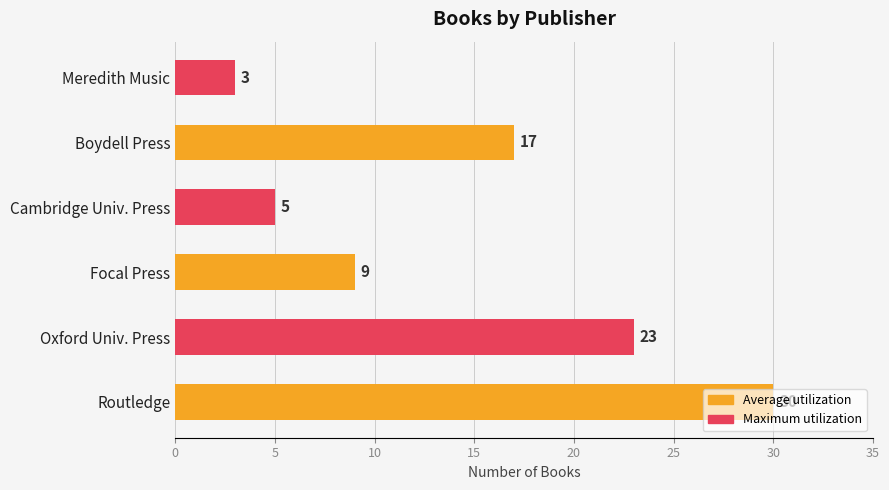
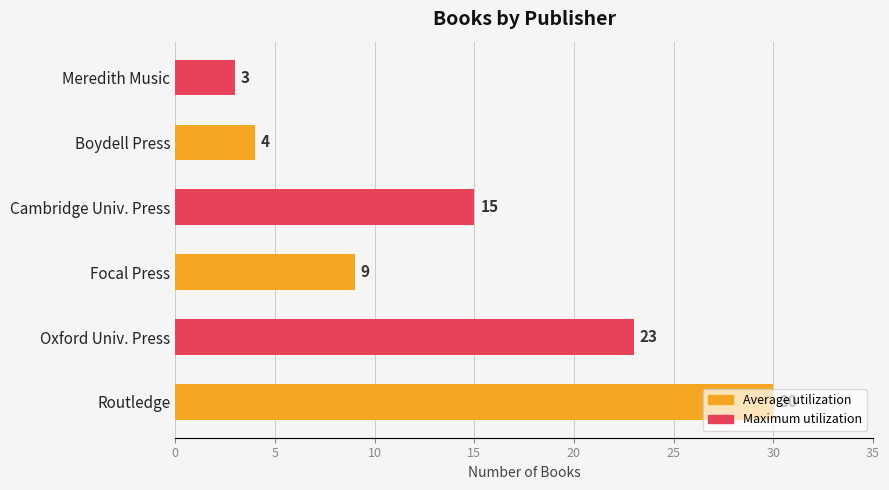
  {
    "Meredith Music": 3,
-   "Boydell Press": 17,
-   "Cambridge Univ. Press": 5,
+   "Boydell Press": 4,
+   "Cambridge Univ. Press": 15,
    "Focal Press": 9,
    "Oxford Univ. Press": 23
  }
